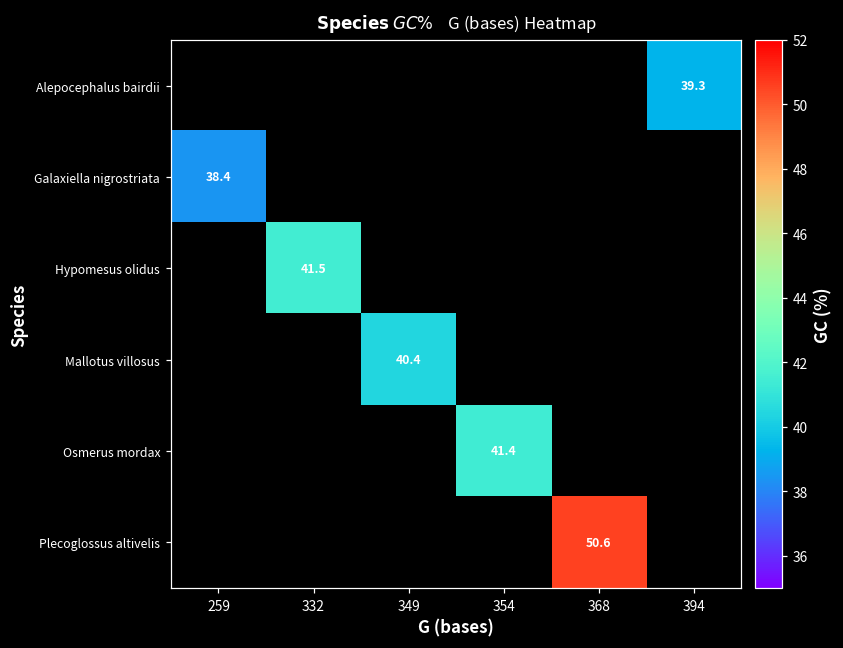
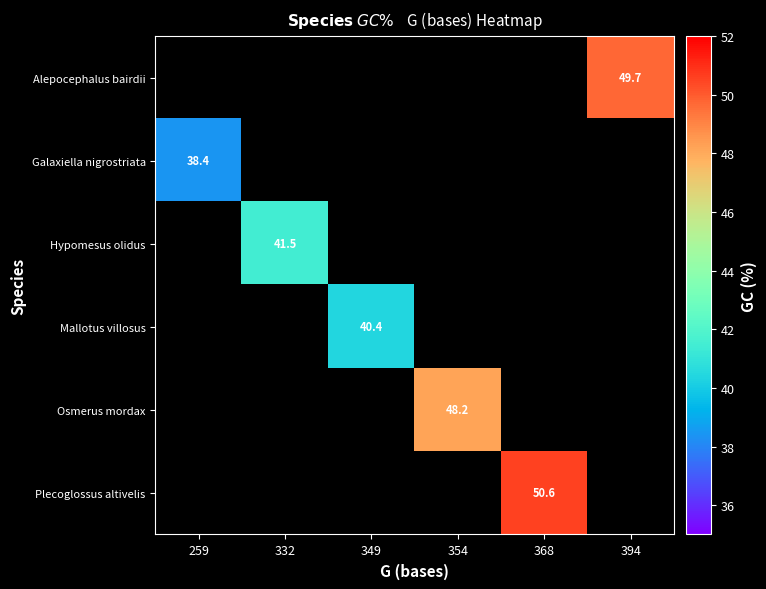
  {
    "Alepocephalus bairdii": {
-     "394": 39.3
+     "394": 49.7
    },
    "Galaxiella nigrostriata": {
      "259": 38.4
    },
    "Hypomesus olidus": {
      "332": 41.5
    },
    "Mallotus villosus": {
      "349": 40.4
    },
    "Osmerus mordax": {
-     "354": 41.4
+     "354": 48.2
    },
    "Plecoglossus altivelis": {
      "368": 50.6
    }
  }
